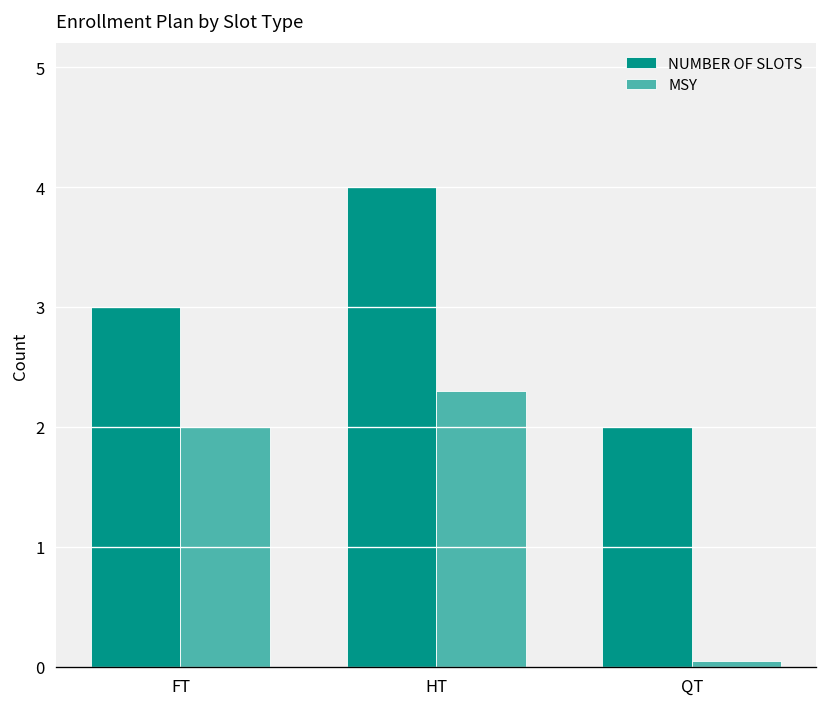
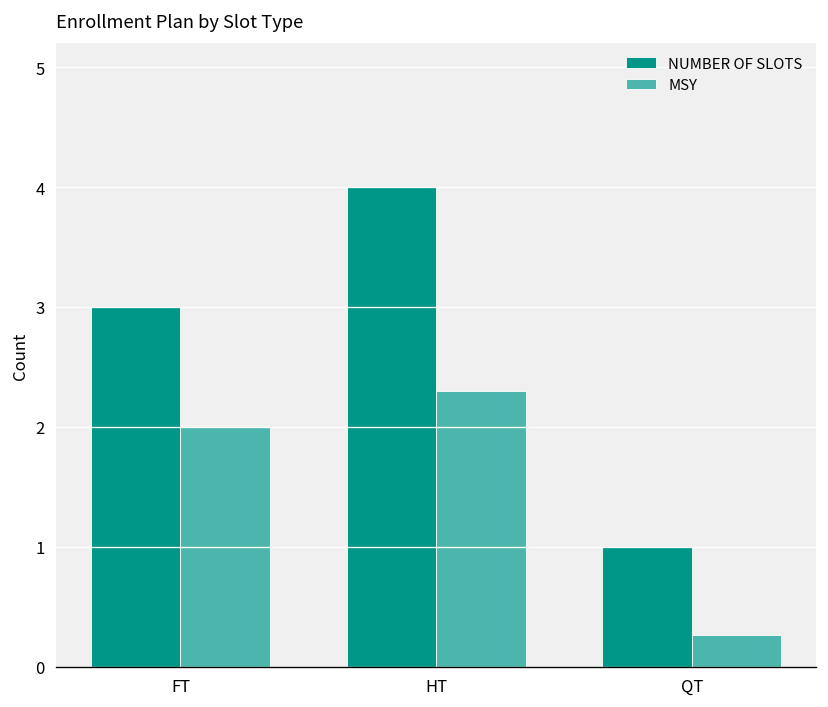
  {
    "NUMBER OF SLOTS": {
      "FT": 3,
      "HT": 4,
-     "QT": 2
+     "QT": 1
    },
    "MSY": {
      "FT": 2.0,
      "HT": 2.3,
-     "QT": 0.1
+     "QT": 0.3
    }
  }
